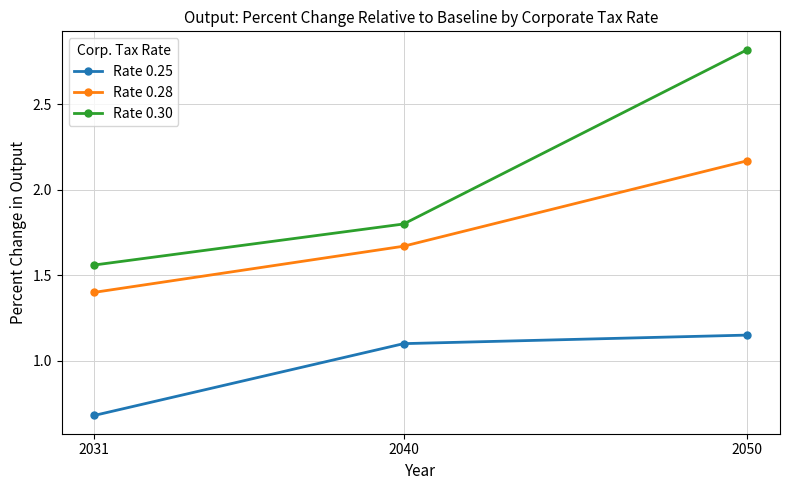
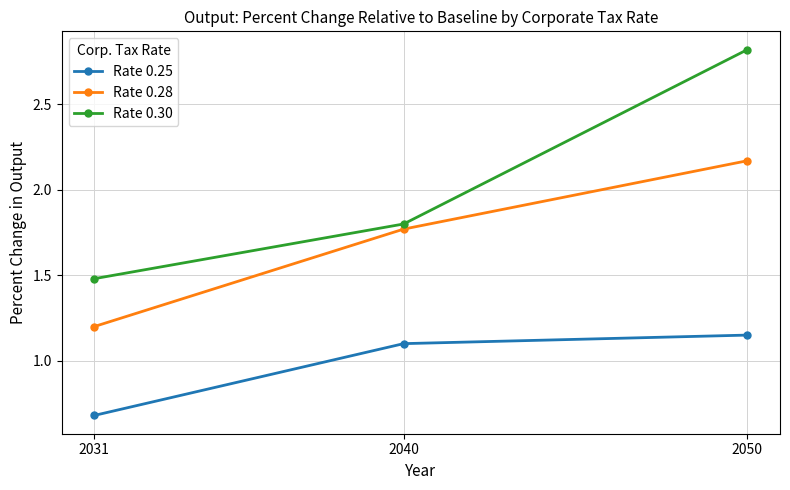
  {
    "Rate 0.25": {
      "2031": 0.68,
      "2040": 1.10,
      "2050": 1.15
    },
    "Rate 0.28": {
-     "2031": 1.4,
-     "2040": 1.67,
+     "2031": 1.2,
+     "2040": 1.77,
      "2050": 2.17
    },
    "Rate 0.30": {
-     "2031": 1.56,
+     "2031": 1.48,
      "2040": 1.80,
      "2050": 2.82
    }
  }
